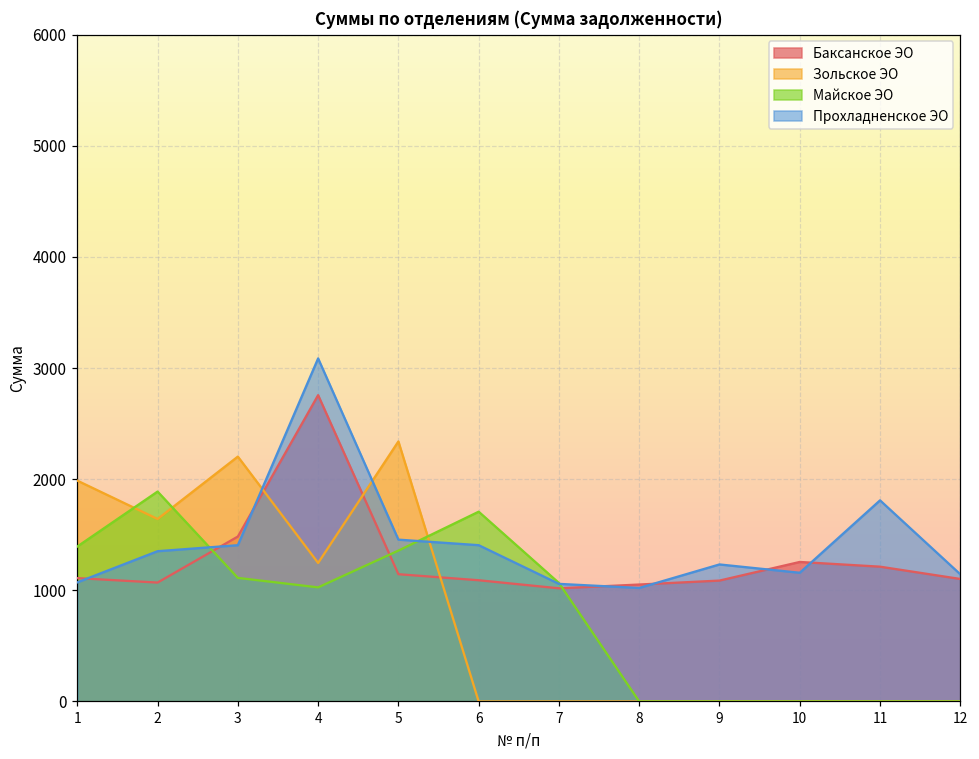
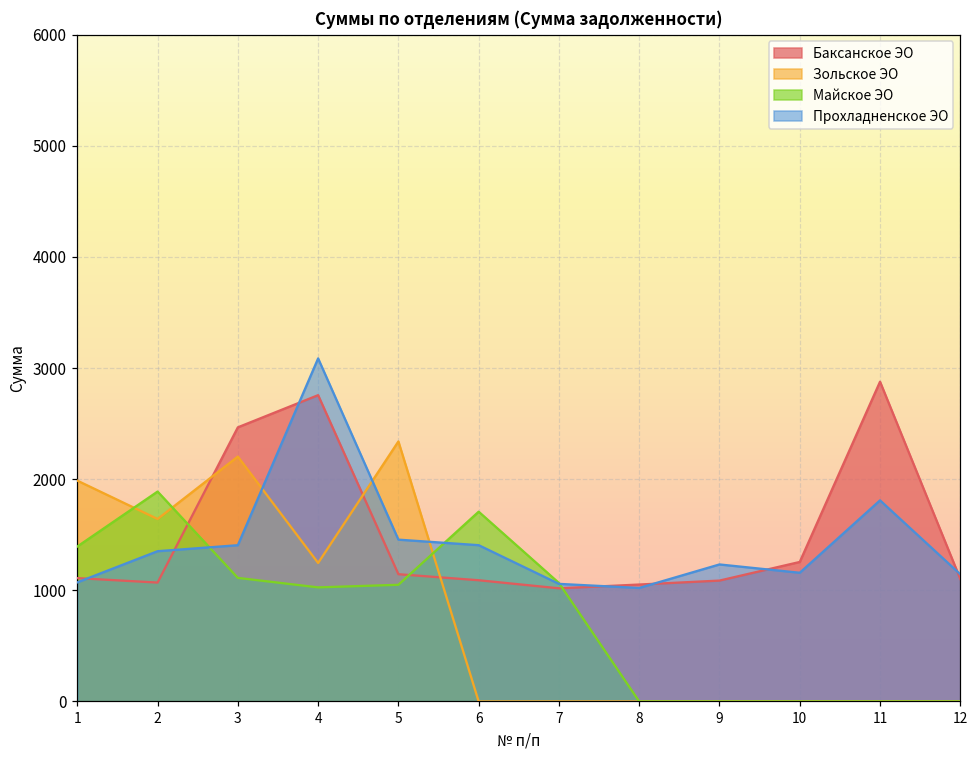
  {
    "Баксанское ЭО": {
      "1": 1110,
      "2": 1070,
-     "3": 1480,
+     "3": 2470,
      "4": 2760,
      "5": 1150,
      "6": 1090,
      "7": 1020,
      "8": 1050,
      "9": 1090,
      "10": 1260,
-     "11": 1210,
+     "11": 2880,
      "12": 1100
    },
    "Зольское ЭО": {
      "1": 1990,
      "2": 1640,
      "3": 2200,
      "4": 1250,
      "5": 2340,
      "6": 0,
      "7": 0
    },
    "Майское ЭО": {
      "1": 1390,
      "2": 1890,
      "3": 1110,
      "4": 1030,
-     "5": 1360,
+     "5": 1050,
      "6": 1710
    },
    "Прохладненское ЭО": {
      "1": 1070,
      "2": 1350,
      "3": 1410,
      "4": 3090,
      "5": 1460,
      "6": 1410,
      "8": 1020,
      "9": 1230,
      "10": 1160,
      "11": 1810,
      "12": 1140
    }
  }
